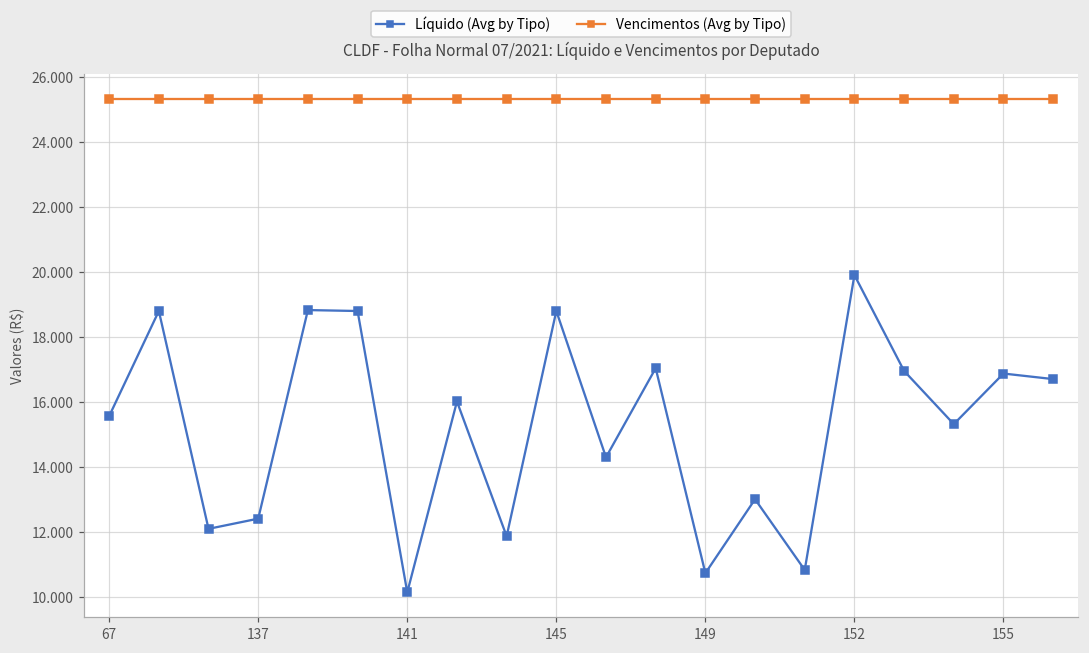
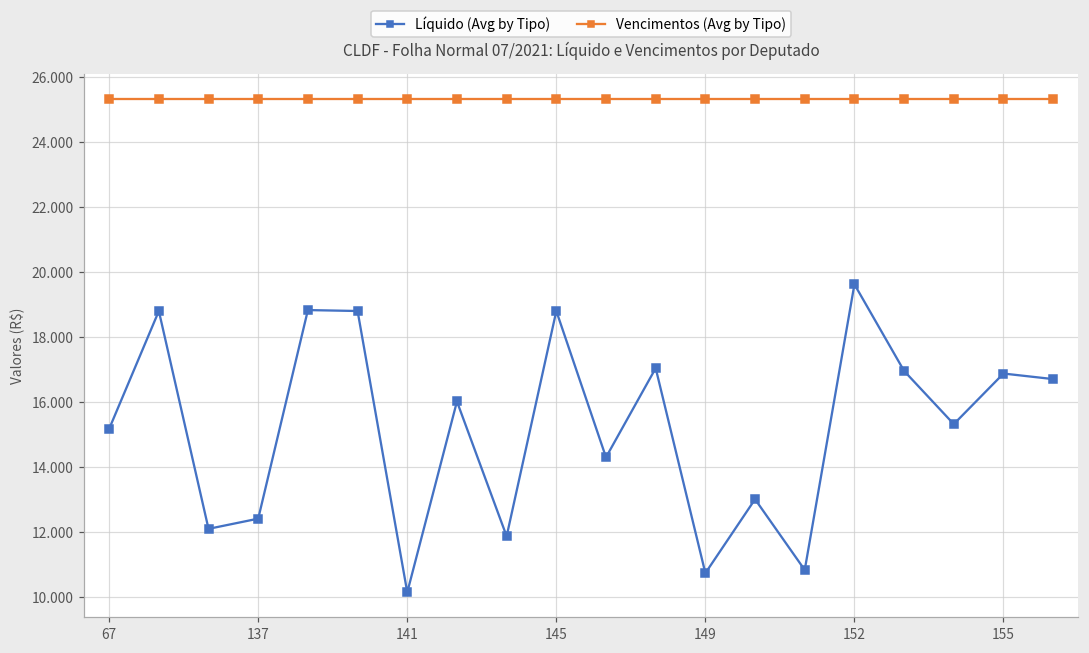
  {
    "Líquido (Avg by Tipo)": {
-     "67": 15.6,
+     "67": 15.2,
      "137": 12.4,
      "141": 10.1,
      "145": 18.8,
      "149": 10.7,
-     "152": 19.9,
+     "152": 19.6,
      "155": 16.9
    },
    "Vencimentos (Avg by Tipo)": {
      "67": 25.3,
      "137": 25.3,
      "141": 25.3,
      "145": 25.3,
      "149": 25.3,
      "152": 25.3,
      "155": 25.3
    }
  }
